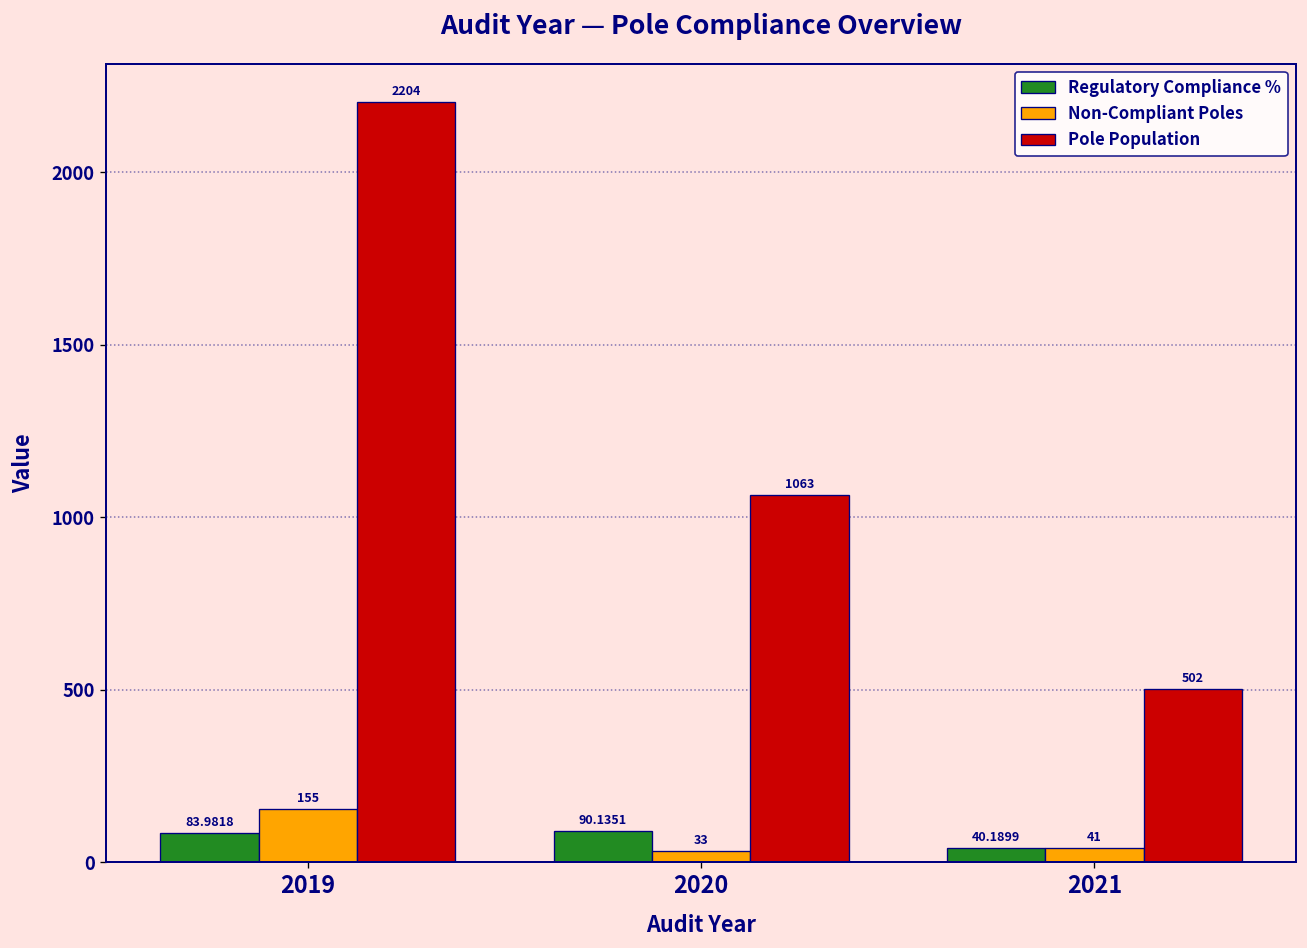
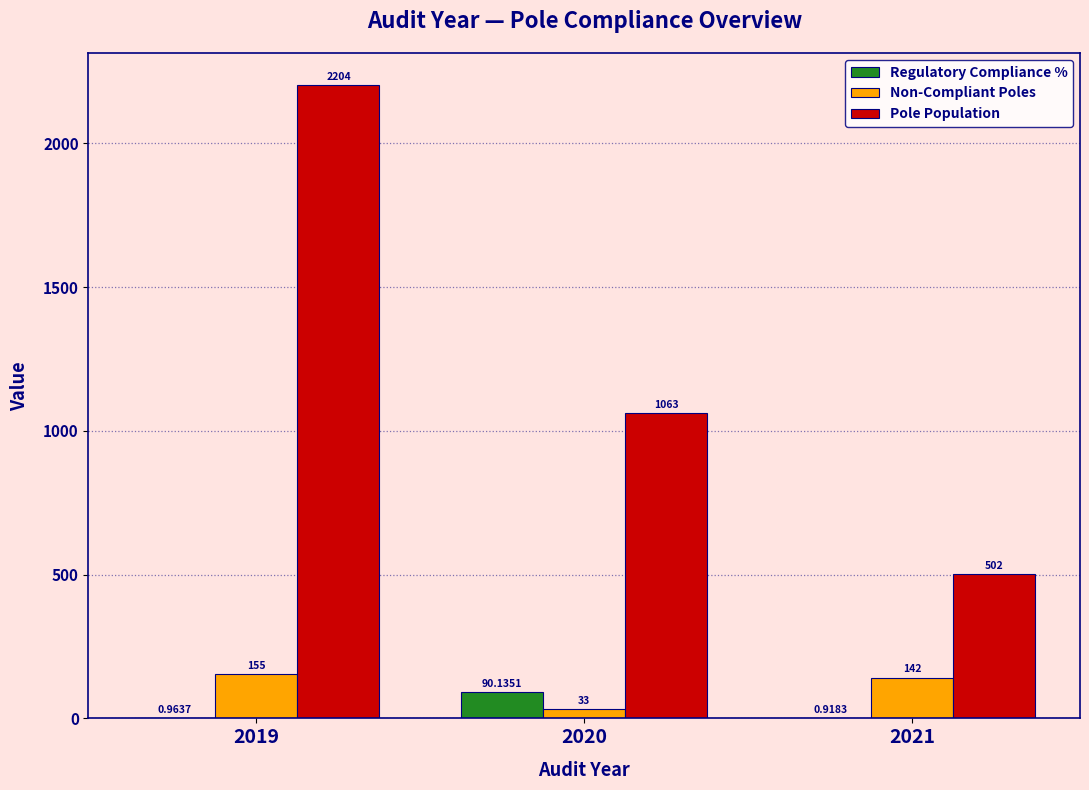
  {
    "Regulatory Compliance %": {
-     "2019": 83.9818,
+     "2019": 0.9637,
      "2020": 90.1351,
-     "2021": 40.1899
+     "2021": 0.9183
    },
    "Non-Compliant Poles": {
      "2019": 155,
      "2020": 33,
-     "2021": 41
+     "2021": 142
    },
    "Pole Population": {
      "2019": 2204,
      "2020": 1063,
      "2021": 502
    }
  }
